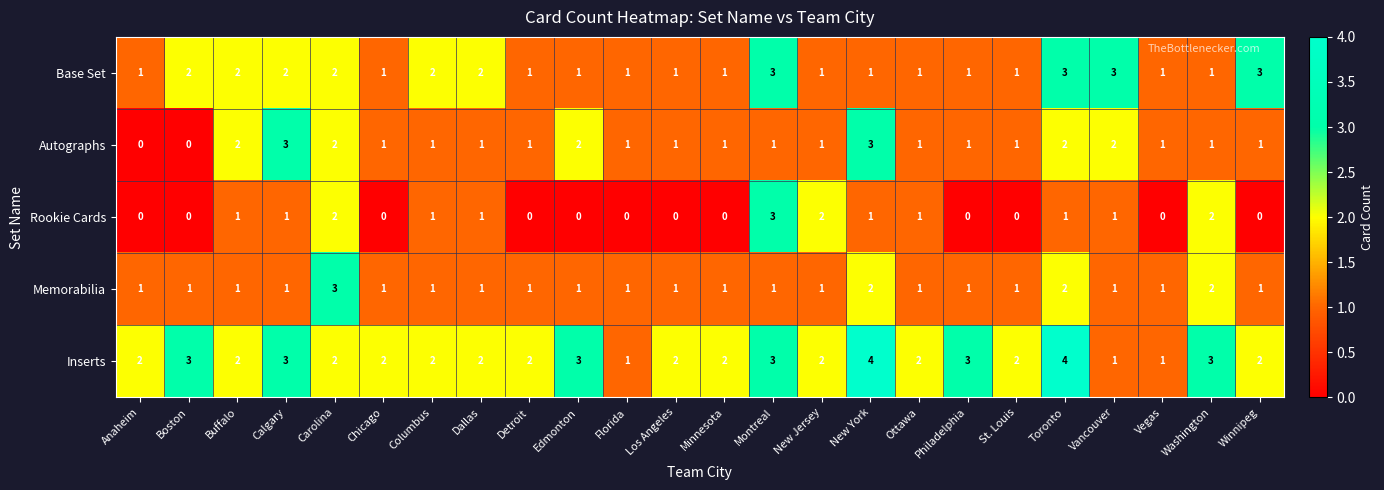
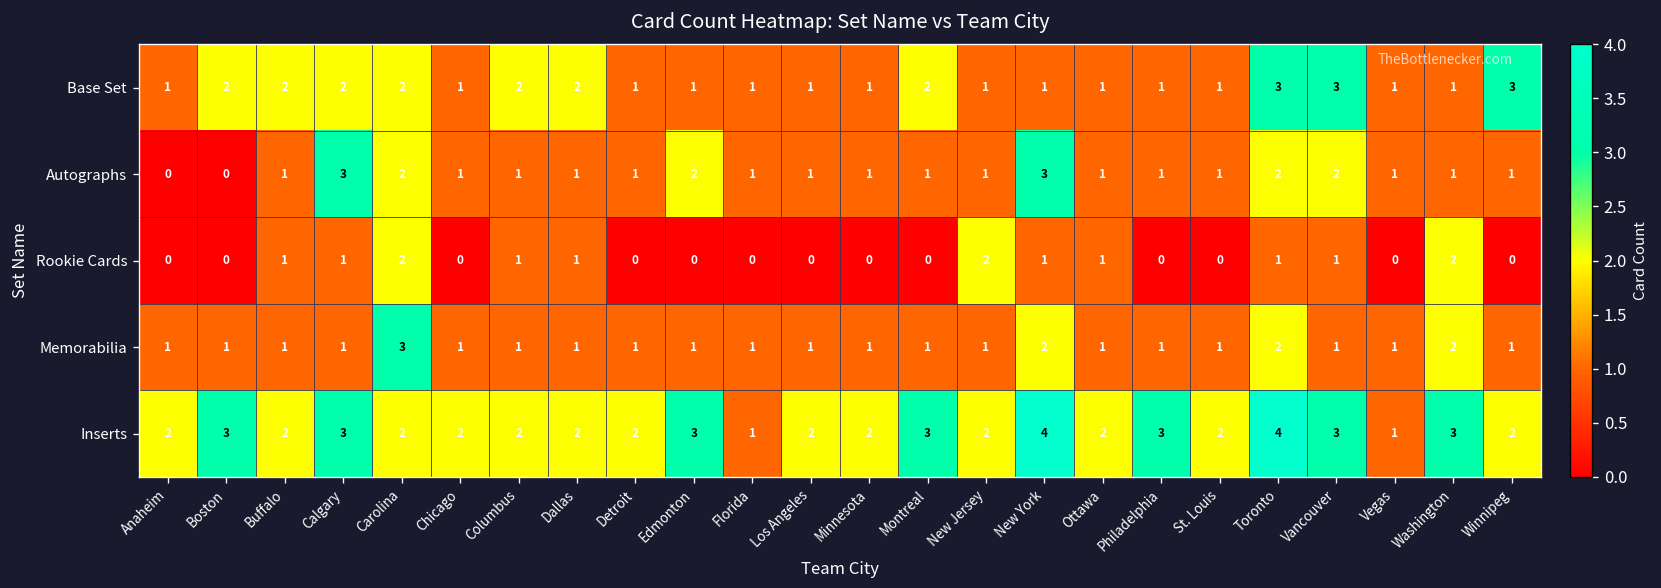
  {
    "Base Set": {
      "Anaheim": 1,
      "Boston": 2,
      "Buffalo": 2,
      "Calgary": 2,
      "Carolina": 2,
      "Chicago": 1,
      "Columbus": 2,
      "Dallas": 2,
      "Detroit": 1,
      "Edmonton": 1,
      "Florida": 1,
      "Los Angeles": 1,
      "Minnesota": 1,
-     "Montreal": 3,
+     "Montreal": 2,
      "New Jersey": 1,
      "New York": 1,
      "Ottawa": 1,
      "Philadelphia": 1,
      "St. Louis": 1,
      "Toronto": 3,
      "Vancouver": 3,
      "Vegas": 1,
      "Winnipeg": 3
    },
    "Autographs": {
      "Anaheim": 0,
      "Boston": 0,
-     "Buffalo": 2,
+     "Buffalo": 1,
      "Calgary": 3,
      "Carolina": 2,
      "Chicago": 1,
      "Columbus": 1,
      "Dallas": 1,
      "Detroit": 1,
      "Edmonton": 2,
      "Florida": 1,
      "Los Angeles": 1,
      "Minnesota": 1,
      "Montreal": 1,
      "New Jersey": 1,
      "New York": 3,
      "Ottawa": 1,
      "Philadelphia": 1,
      "St. Louis": 1,
      "Toronto": 2,
      "Vancouver": 2,
      "Vegas": 1,
      "Washington": 1,
      "Winnipeg": 1
    },
    "Rookie Cards": {
      "Anaheim": 0,
      "Boston": 0,
      "Buffalo": 1,
      "Calgary": 1,
      "Carolina": 2,
      "Chicago": 0,
      "Columbus": 1,
      "Dallas": 1,
      "Detroit": 0,
      "Edmonton": 0,
      "Florida": 0,
      "Los Angeles": 0,
      "Minnesota": 0,
-     "Montreal": 3,
+     "Montreal": 0,
      "New Jersey": 2,
      "New York": 1,
      "Ottawa": 1,
      "Philadelphia": 0,
      "St. Louis": 0,
      "Toronto": 1,
      "Vancouver": 1,
      "Vegas": 0,
      "Washington": 2,
      "Winnipeg": 0
    },
    "Memorabilia": {
      "Anaheim": 1,
      "Boston": 1,
      "Buffalo": 1,
      "Calgary": 1,
      "Carolina": 3,
      "Chicago": 1,
      "Columbus": 1,
      "Dallas": 1,
      "Detroit": 1,
      "Edmonton": 1,
      "Florida": 1,
      "Los Angeles": 1,
      "Minnesota": 1,
      "Montreal": 1,
      "New Jersey": 1,
      "New York": 2,
      "Ottawa": 1,
      "Philadelphia": 1,
      "St. Louis": 1,
      "Toronto": 2,
      "Vancouver": 1,
      "Vegas": 1,
      "Washington": 2,
      "Winnipeg": 1
    },
    "Inserts": {
      "Anaheim": 2,
      "Boston": 3,
      "Buffalo": 2,
      "Calgary": 3,
      "Carolina": 2,
      "Chicago": 2,
      "Columbus": 2,
      "Dallas": 2,
      "Detroit": 2,
      "Edmonton": 3,
      "Florida": 1,
      "Los Angeles": 2,
      "Minnesota": 2,
      "Montreal": 3,
      "New Jersey": 2,
      "New York": 4,
      "Ottawa": 2,
      "Philadelphia": 3,
      "St. Louis": 2,
      "Toronto": 4,
-     "Vancouver": 1,
+     "Vancouver": 3,
      "Vegas": 1,
      "Washington": 3,
      "Winnipeg": 2
    }
  }
